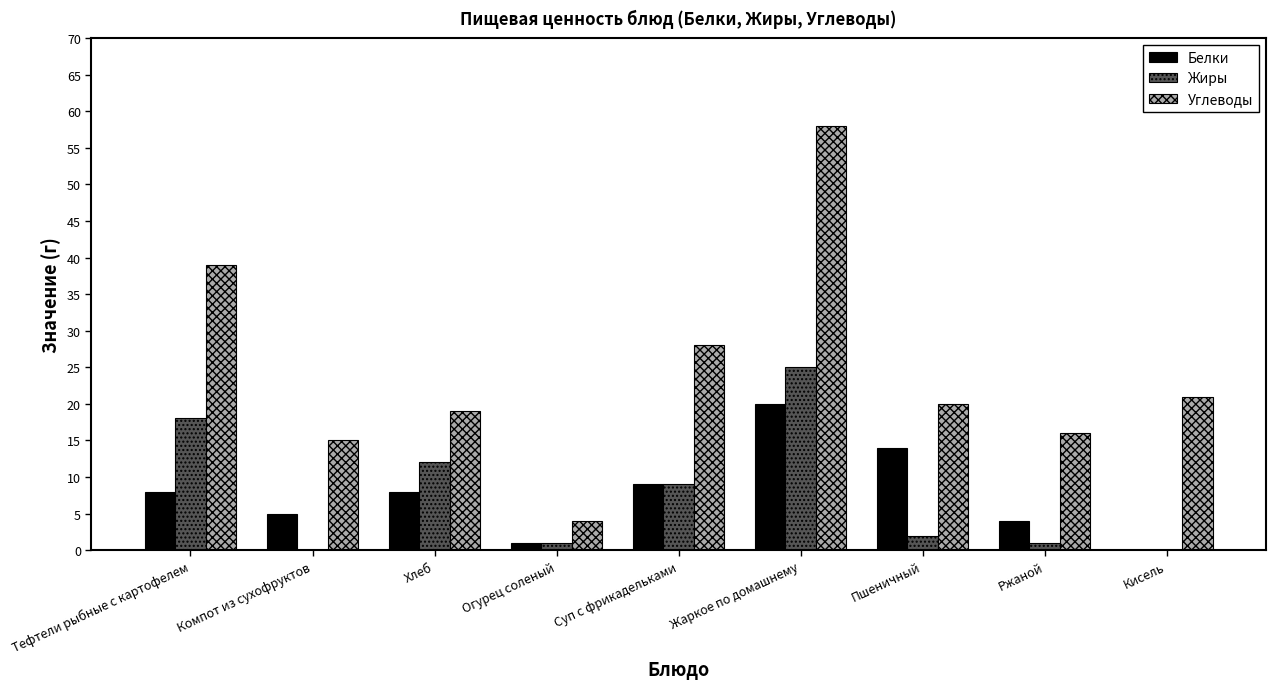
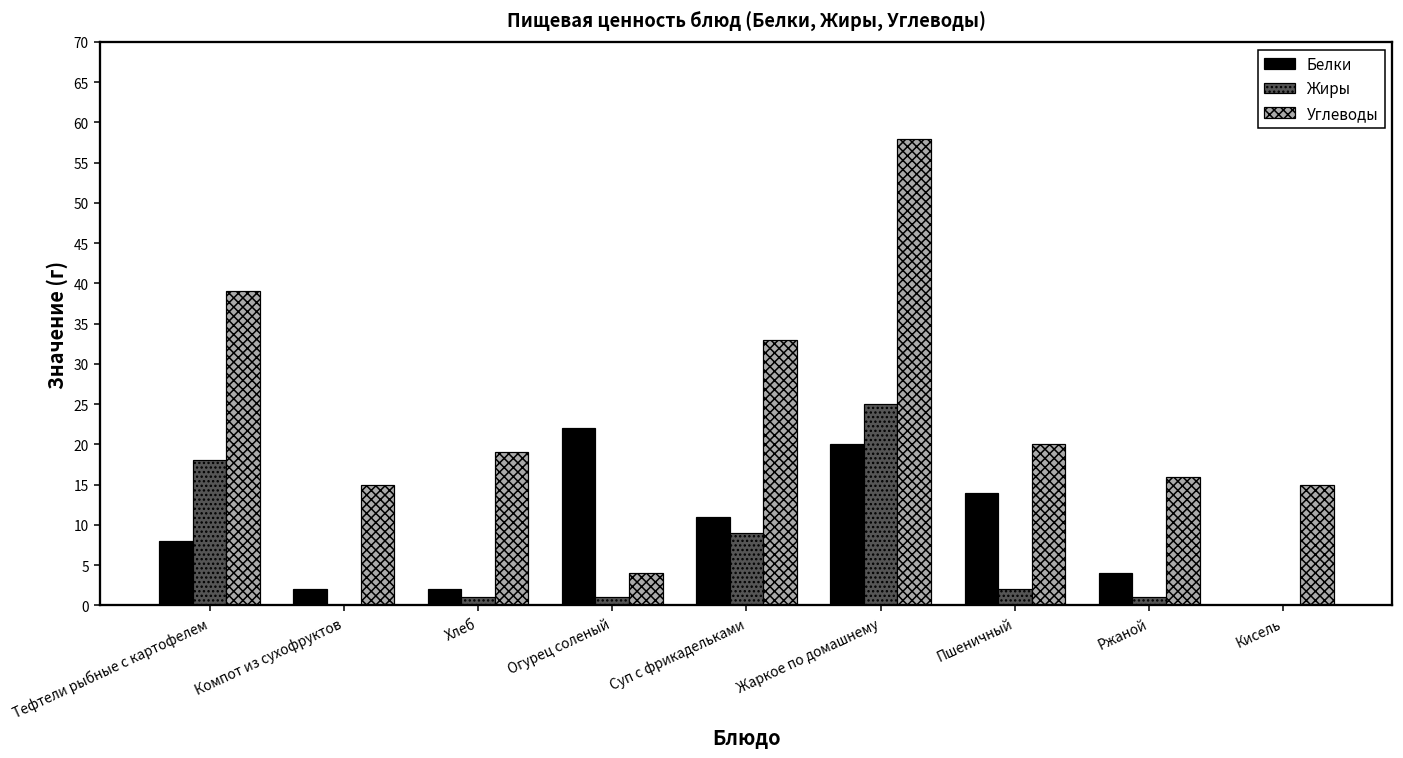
  {
    "Белки": {
      "Тефтели рыбные с картофелем": 8,
-     "Компот из сухофруктов": 5,
-     "Хлеб": 8,
-     "Огурец соленый": 1,
-     "Суп с фрикадельками": 9,
+     "Компот из сухофруктов": 2,
+     "Хлеб": 2,
+     "Огурец соленый": 22,
+     "Суп с фрикадельками": 11,
      "Жаркое по домашнему": 20,
      "Пшеничный": 14,
      "Ржаной": 4,
      "Кисель": 0
    },
    "Жиры": {
      "Тефтели рыбные с картофелем": 18,
      "Компот из сухофруктов": 0,
-     "Хлеб": 12,
+     "Хлеб": 1,
      "Огурец соленый": 1,
      "Суп с фрикадельками": 9,
      "Жаркое по домашнему": 25,
      "Пшеничный": 2,
      "Ржаной": 1,
      "Кисель": 0
    },
    "Углеводы": {
      "Тефтели рыбные с картофелем": 39,
      "Компот из сухофруктов": 15,
      "Хлеб": 19,
      "Огурец соленый": 4,
-     "Суп с фрикадельками": 28,
+     "Суп с фрикадельками": 33,
      "Жаркое по домашнему": 58,
      "Пшеничный": 20,
      "Ржаной": 16,
-     "Кисель": 21
+     "Кисель": 15
    }
  }
